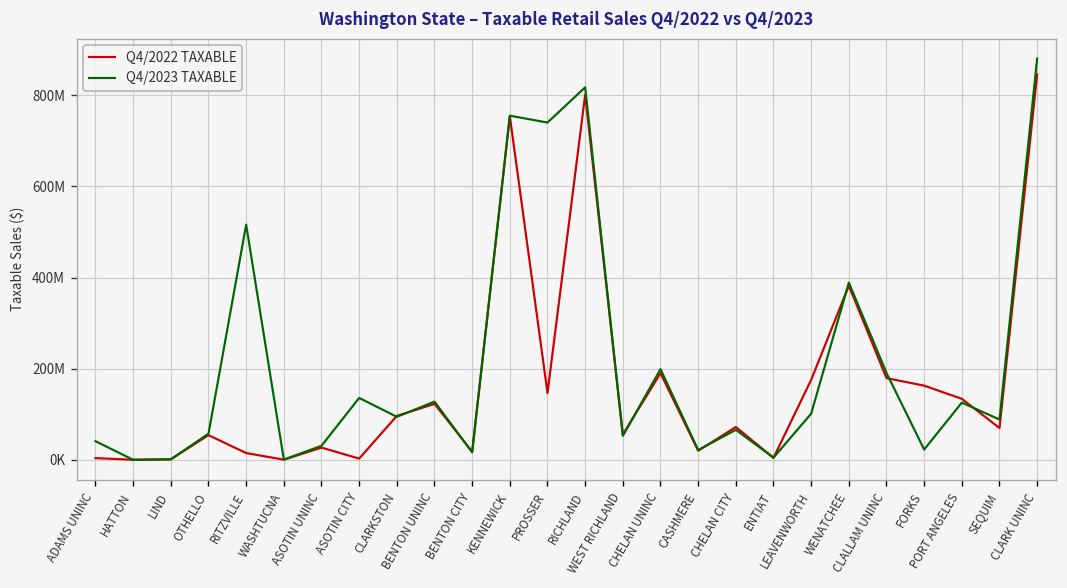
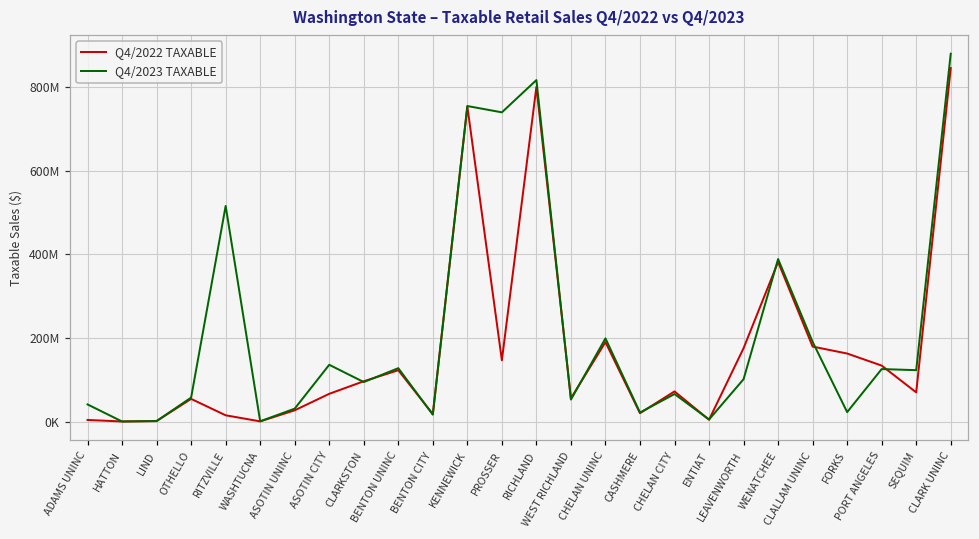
  {
    "Q4/2022 TAXABLE": {
      "ADAMS UNINC": 0,
      "RITZVILLE": 20000000,
-     "ASOTIN CITY": 0,
+     "ASOTIN CITY": 70000000,
      "PROSSER": 150000000,
      "RICHLAND": 800000000,
      "CHELAN UNINC": 190000000,
      "LEAVENWORTH": 180000000,
      "WENATCHEE": 380000000,
      "CLALLAM UNINC": 180000000,
      "FORKS": 160000000,
      "PORT ANGELES": 130000000,
      "SEQUIM": 70000000,
      "CLARK UNINC": 850000000
    },
    "Q4/2023 TAXABLE": {
      "ADAMS UNINC": 40000000,
      "RITZVILLE": 520000000,
      "ASOTIN CITY": 140000000,
      "PROSSER": 740000000,
      "RICHLAND": 820000000,
      "CHELAN UNINC": 200000000,
      "LEAVENWORTH": 100000000,
      "WENATCHEE": 390000000,
      "CLALLAM UNINC": 190000000,
      "FORKS": 20000000,
      "PORT ANGELES": 130000000,
-     "SEQUIM": 90000000,
+     "SEQUIM": 120000000,
      "CLARK UNINC": 880000000
    }
  }
